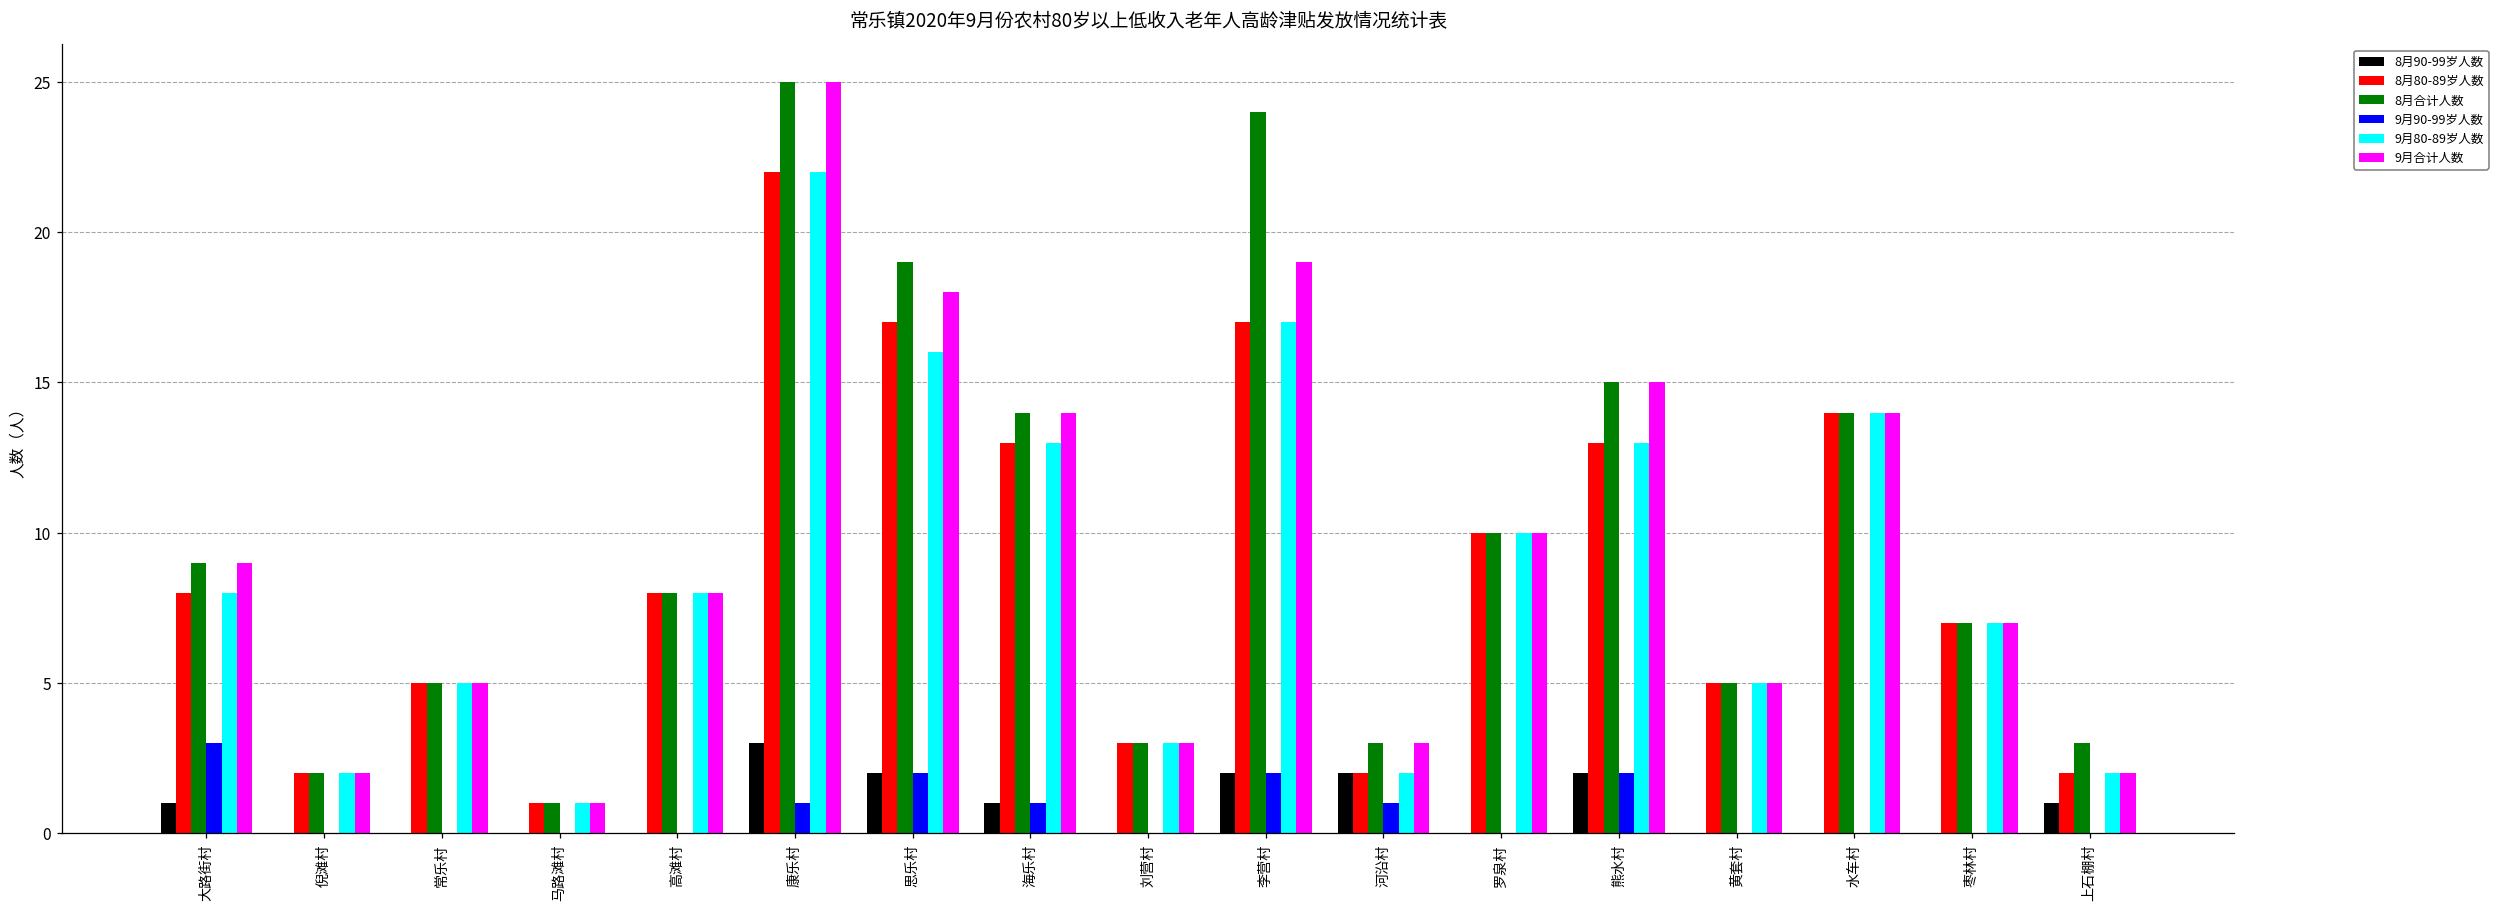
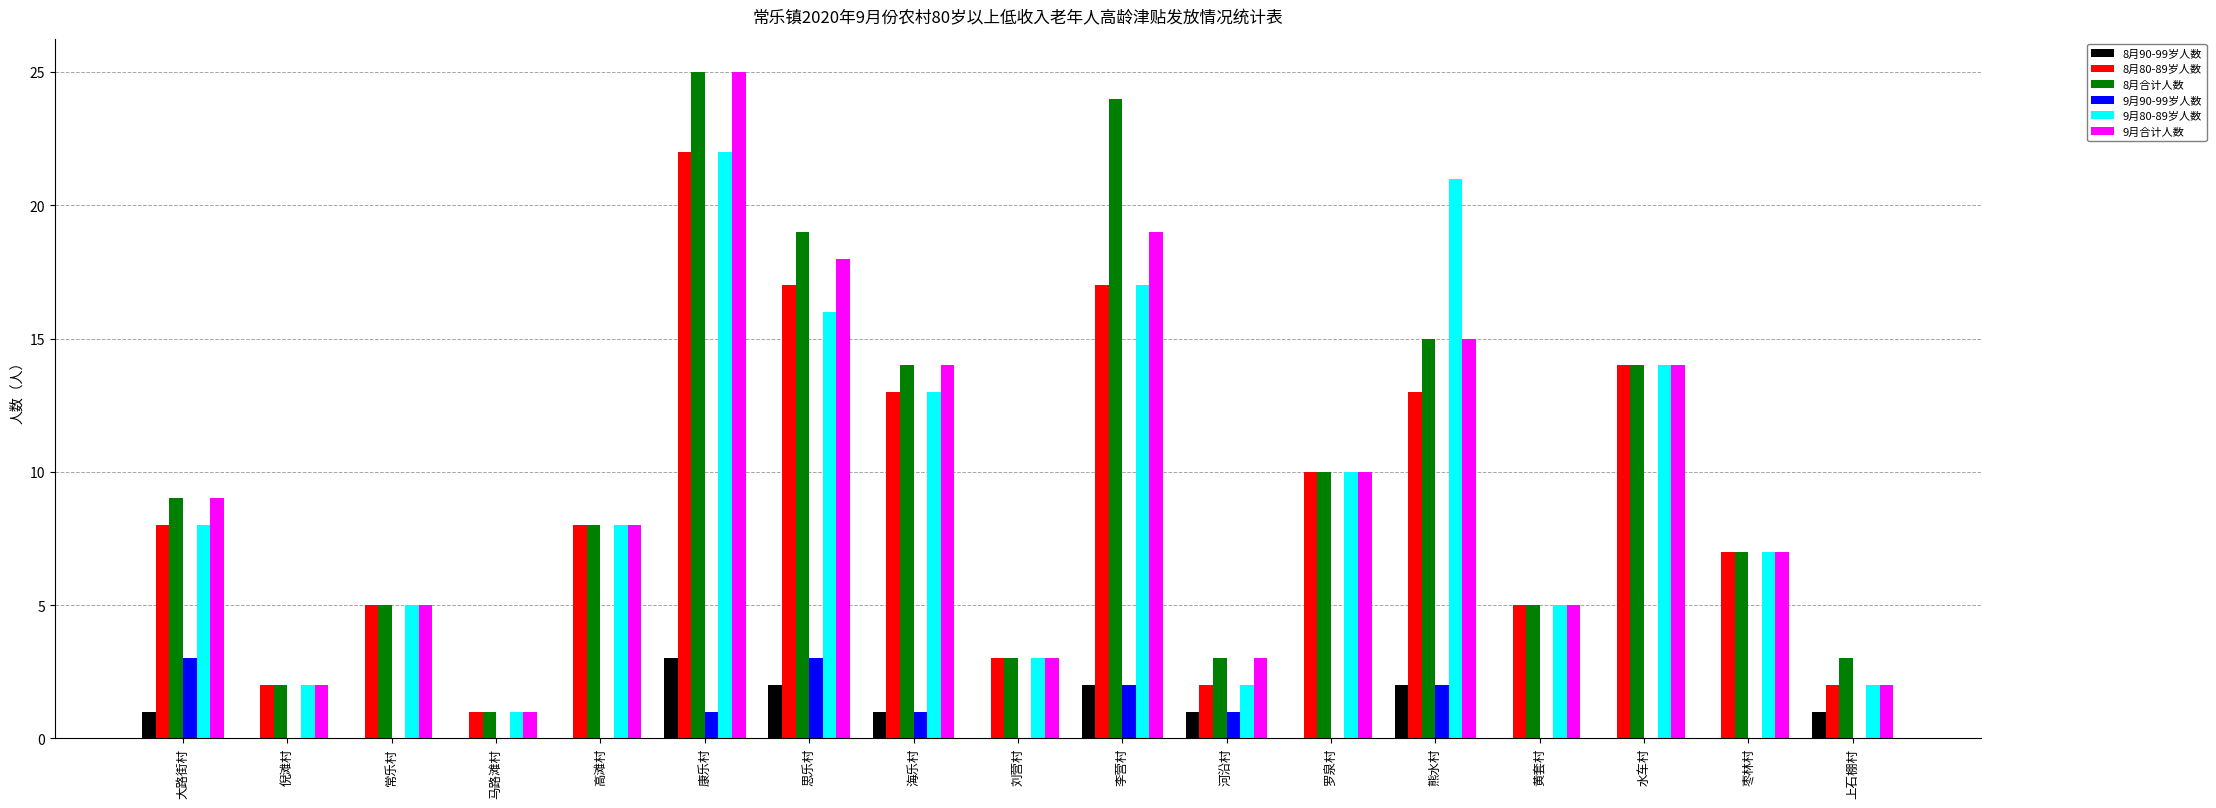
  {
    "8月90-99岁人数": {
      "大路街村": 1,
      "倪滩村": 0,
      "常乐村": 0,
      "马路滩村": 0,
      "高滩村": 0,
      "康乐村": 3,
      "思乐村": 2,
      "海乐村": 1,
      "刘营村": 0,
      "李营村": 2,
-     "河沿村": 2,
+     "河沿村": 1,
      "罗泉村": 0,
      "熊水村": 2,
      "黄套村": 0,
      "水车村": 0,
      "枣林村": 0,
      "上石棚村": 1
    },
    "8月80-89岁人数": {
      "大路街村": 8,
      "倪滩村": 2,
      "常乐村": 5,
      "马路滩村": 1,
      "高滩村": 8,
      "康乐村": 22,
      "思乐村": 17,
      "海乐村": 13,
      "刘营村": 3,
      "李营村": 17,
      "河沿村": 2,
      "罗泉村": 10,
      "熊水村": 13,
      "黄套村": 5,
      "水车村": 14,
      "枣林村": 7,
      "上石棚村": 2
    },
    "8月合计人数": {
      "大路街村": 9,
      "倪滩村": 2,
      "常乐村": 5,
      "马路滩村": 1,
      "高滩村": 8,
      "康乐村": 25,
      "思乐村": 19,
      "海乐村": 14,
      "刘营村": 3,
      "李营村": 24,
      "河沿村": 3,
      "罗泉村": 10,
      "熊水村": 15,
      "黄套村": 5,
      "水车村": 14,
      "枣林村": 7,
      "上石棚村": 3
    },
    "9月90-99岁人数": {
      "大路街村": 3,
      "倪滩村": 0,
      "常乐村": 0,
      "马路滩村": 0,
      "高滩村": 0,
      "康乐村": 1,
-     "思乐村": 2,
+     "思乐村": 3,
      "海乐村": 1,
      "刘营村": 0,
      "李营村": 2,
      "河沿村": 1,
      "罗泉村": 0,
      "熊水村": 2,
      "黄套村": 0,
      "水车村": 0,
      "枣林村": 0,
      "上石棚村": 0
    },
    "9月80-89岁人数": {
      "大路街村": 8,
      "倪滩村": 2,
      "常乐村": 5,
      "马路滩村": 1,
      "高滩村": 8,
      "康乐村": 22,
      "思乐村": 16,
      "海乐村": 13,
      "刘营村": 3,
      "李营村": 17,
      "河沿村": 2,
      "罗泉村": 10,
-     "熊水村": 13,
+     "熊水村": 21,
      "黄套村": 5,
      "水车村": 14,
      "枣林村": 7,
      "上石棚村": 2
    },
    "9月合计人数": {
      "大路街村": 9,
      "倪滩村": 2,
      "常乐村": 5,
      "马路滩村": 1,
      "高滩村": 8,
      "康乐村": 25,
      "思乐村": 18,
      "海乐村": 14,
      "刘营村": 3,
      "李营村": 19,
      "河沿村": 3,
      "罗泉村": 10,
      "熊水村": 15,
      "黄套村": 5,
      "水车村": 14,
      "枣林村": 7,
      "上石棚村": 2
    }
  }
